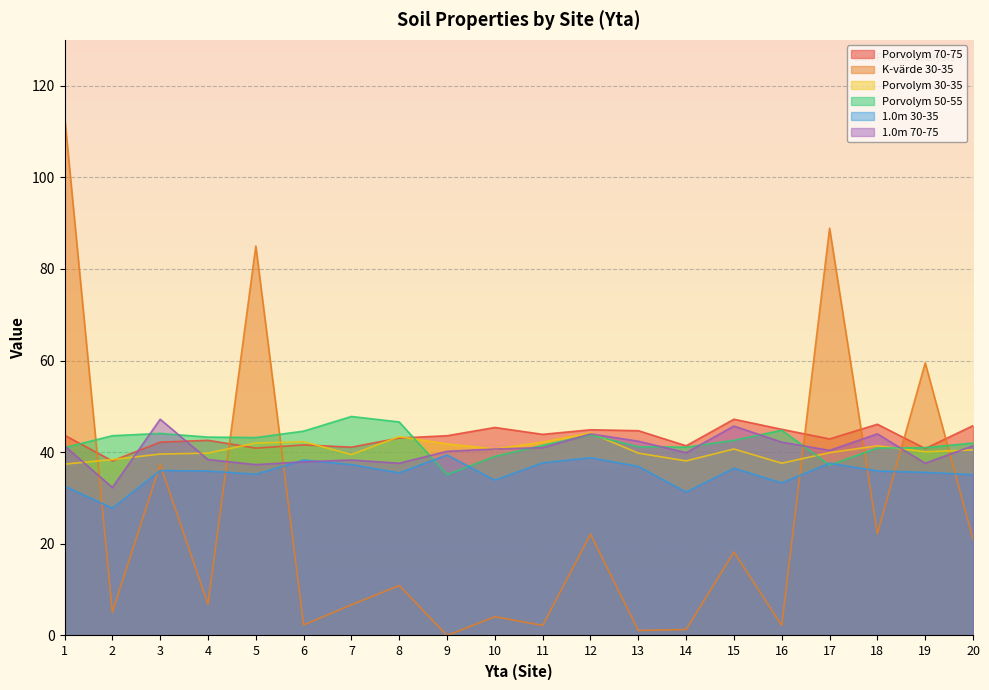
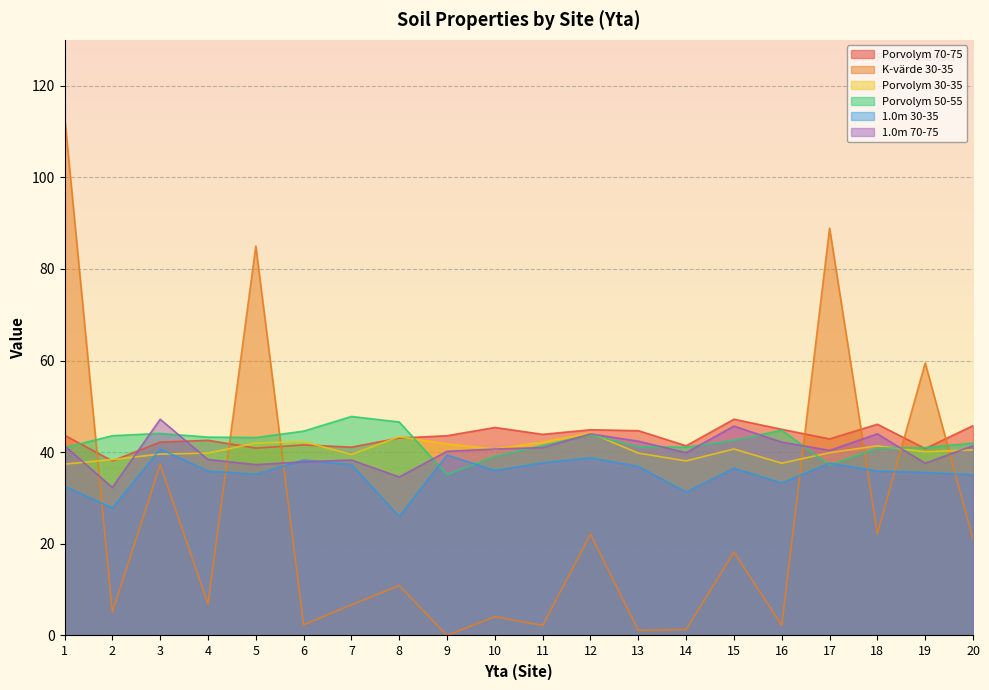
  {
    "Porvolym 50-55": {
      "2": 44,
      "3": 44,
      "4": 43,
      "5": 43,
      "6": 45,
      "7": 48,
      "8": 47,
      "9": 35,
      "10": 39,
      "13": 41,
      "15": 43,
      "20": 42
    },
    "1.0m 30-35": {
      "1": 33,
      "2": 28,
-     "3": 36,
+     "3": 41,
      "4": 36,
      "5": 35,
      "7": 37,
-     "8": 36,
+     "8": 26,
      "9": 39,
-     "10": 34,
+     "10": 36,
      "11": 38,
      "12": 39,
      "13": 37,
      "14": 31,
      "15": 37,
      "16": 33,
      "18": 36,
      "19": 36,
      "20": 35
    },
    "1.0m 70-75": {
      "2": 32,
      "3": 47,
      "4": 38,
      "5": 37,
      "7": 38,
-     "8": 38,
+     "8": 35,
      "9": 40,
      "13": 42,
      "14": 40,
      "15": 46,
      "16": 42,
      "18": 44,
      "19": 38,
      "20": 41
    }
  }
